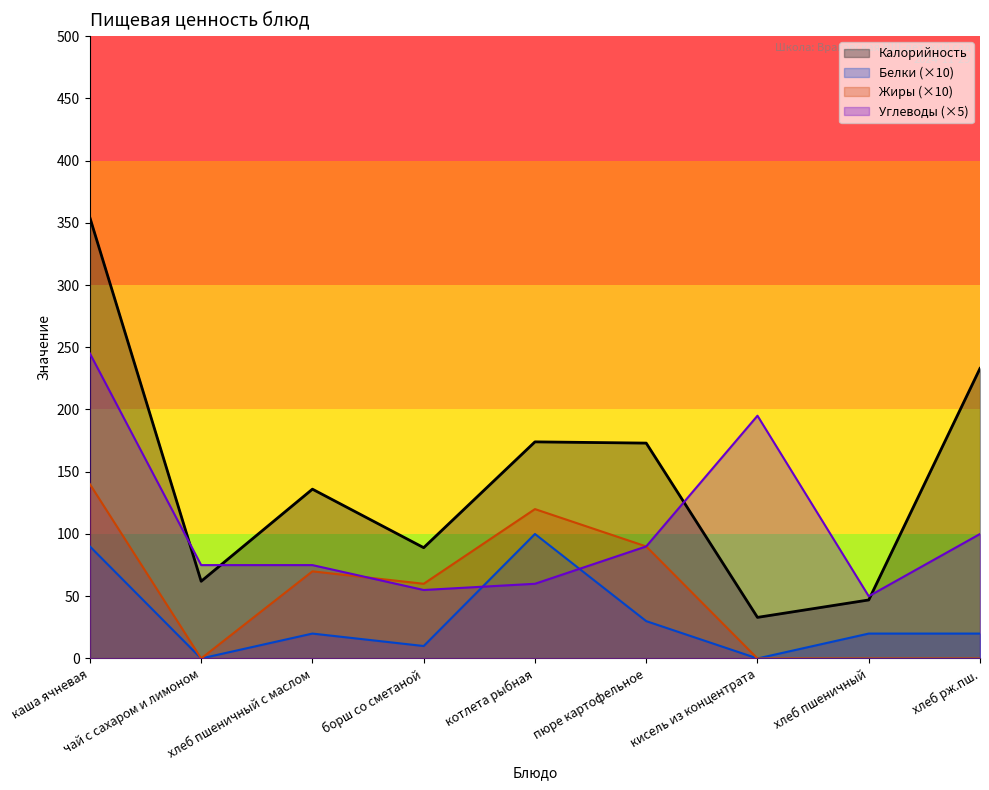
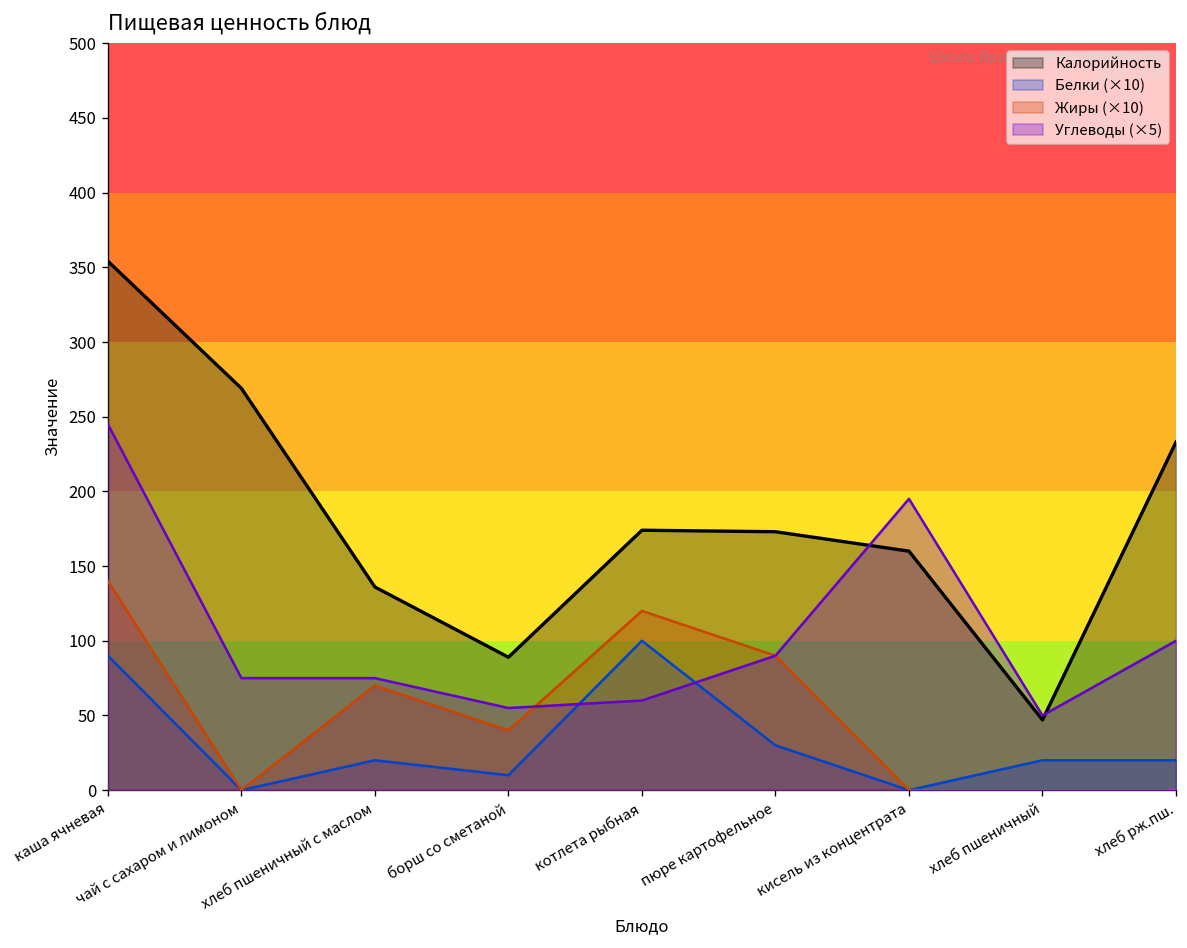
  {
    "Калорийность": {
      "каша ячневая": 354,
-     "чай с сахаром и лимоном": 62,
+     "чай с сахаром и лимоном": 269,
      "хлеб пшеничный с маслом": 136,
      "борш со сметаной": 89,
      "котлета рыбная": 174,
      "пюре картофельное": 173,
-     "кисель из концентрата": 33,
+     "кисель из концентрата": 160,
      "хлеб пшеничный": 47,
      "хлеб рж.пш.": 233
    },
    "Жиры (×10)": {
      "каша ячневая": 140,
      "хлеб пшеничный с маслом": 70,
-     "борш со сметаной": 60,
+     "борш со сметаной": 40,
      "котлета рыбная": 120,
      "хлеб пшеничный": 0,
      "хлеб рж.пш.": 0
    }
  }
